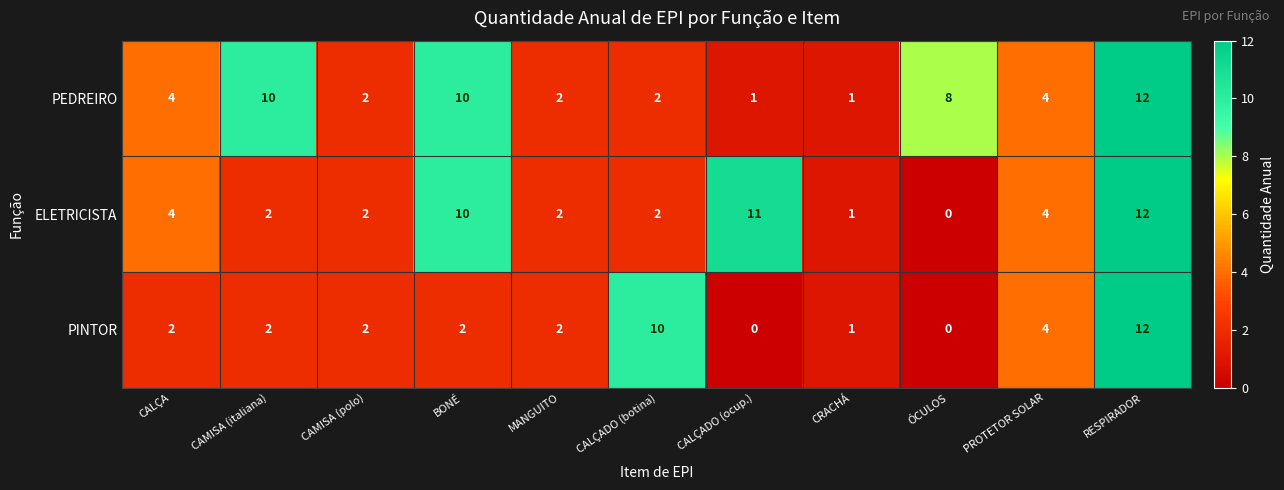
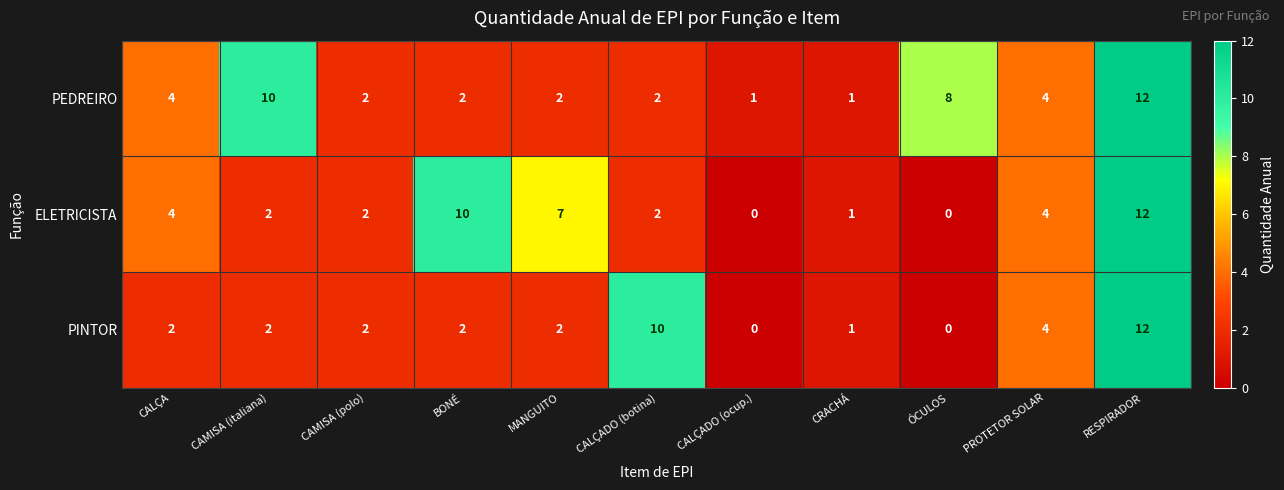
  {
    "PEDREIRO": {
      "CALÇA": 4,
      "CAMISA (italiana)": 10,
      "CAMISA (polo)": 2,
-     "BONÉ": 10,
+     "BONÉ": 2,
      "MANGUITO": 2,
      "CALÇADO (botina)": 2,
      "CALÇADO (ocup.)": 1,
      "CRACHÁ": 1,
      "ÓCULOS": 8,
      "PROTETOR SOLAR": 4,
      "RESPIRADOR": 12
    },
    "ELETRICISTA": {
      "CALÇA": 4,
      "CAMISA (italiana)": 2,
      "CAMISA (polo)": 2,
      "BONÉ": 10,
-     "MANGUITO": 2,
+     "MANGUITO": 7,
      "CALÇADO (botina)": 2,
-     "CALÇADO (ocup.)": 11,
+     "CALÇADO (ocup.)": 0,
      "CRACHÁ": 1,
      "ÓCULOS": 0,
      "PROTETOR SOLAR": 4,
      "RESPIRADOR": 12
    },
    "PINTOR": {
      "CALÇA": 2,
      "CAMISA (italiana)": 2,
      "CAMISA (polo)": 2,
      "BONÉ": 2,
      "MANGUITO": 2,
      "CALÇADO (botina)": 10,
      "CALÇADO (ocup.)": 0,
      "CRACHÁ": 1,
      "ÓCULOS": 0,
      "PROTETOR SOLAR": 4,
      "RESPIRADOR": 12
    }
  }
